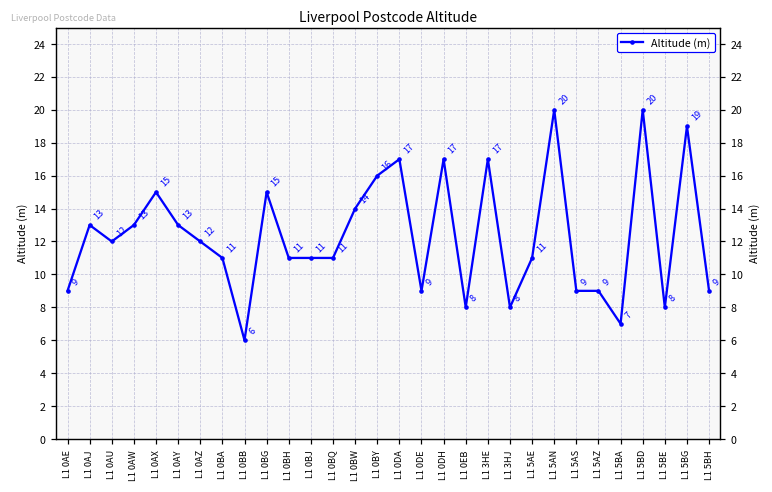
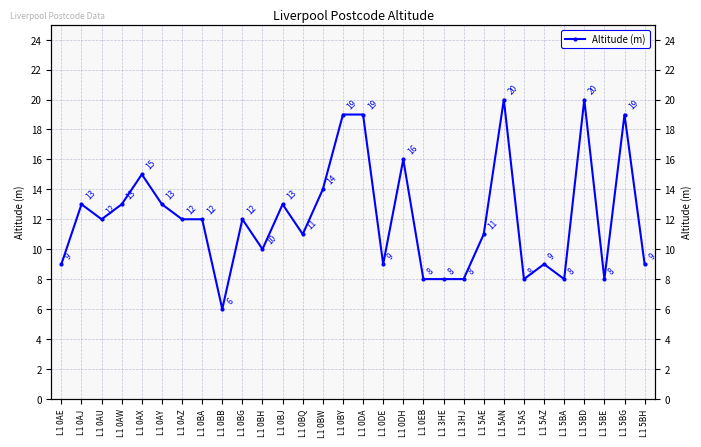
  {
    "L1 0AE": 9,
    "L1 0AJ": 13,
    "L1 0AU": 12,
    "L1 0AW": 13,
    "L1 0AX": 15,
    "L1 0AY": 13,
    "L1 0AZ": 12,
-   "L1 0BA": 11,
+   "L1 0BA": 12,
    "L1 0BB": 6,
-   "L1 0BG": 15,
-   "L1 0BH": 11,
-   "L1 0BJ": 11,
+   "L1 0BG": 12,
+   "L1 0BH": 10,
+   "L1 0BJ": 13,
    "L1 0BQ": 11,
    "L1 0BW": 14,
-   "L1 0BY": 16,
-   "L1 0DA": 17,
+   "L1 0BY": 19,
+   "L1 0DA": 19,
    "L1 0DE": 9,
-   "L1 0DH": 17,
+   "L1 0DH": 16,
    "L1 0EB": 8,
-   "L1 3HE": 17,
+   "L1 3HE": 8,
    "L1 3HJ": 8,
    "L1 5AE": 11,
    "L1 5AN": 20,
-   "L1 5AS": 9,
+   "L1 5AS": 8,
    "L1 5AZ": 9,
-   "L1 5BA": 7,
+   "L1 5BA": 8,
    "L1 5BD": 20,
    "L1 5BE": 8,
    "L1 5BG": 19,
    "L1 5BH": 9
  }
